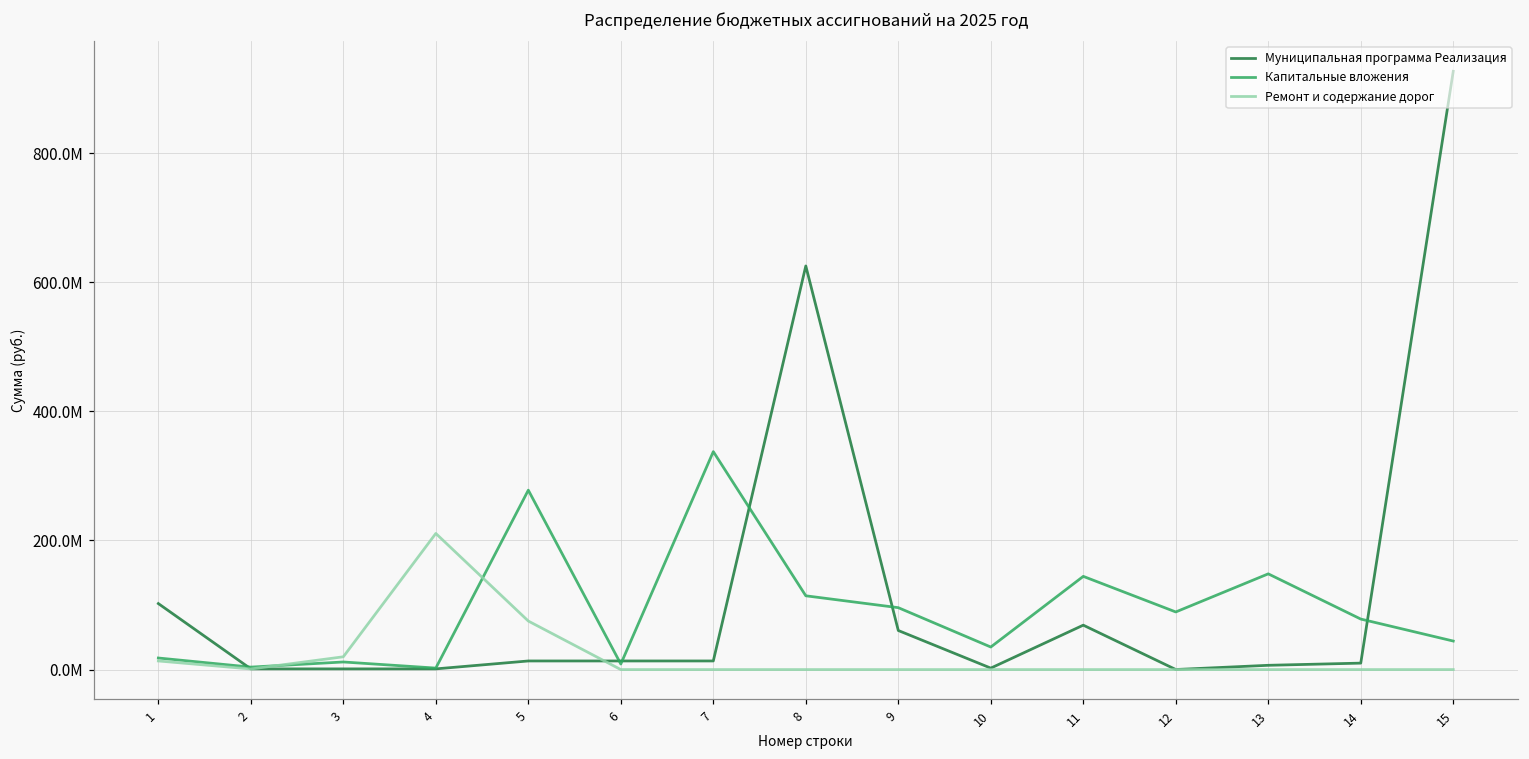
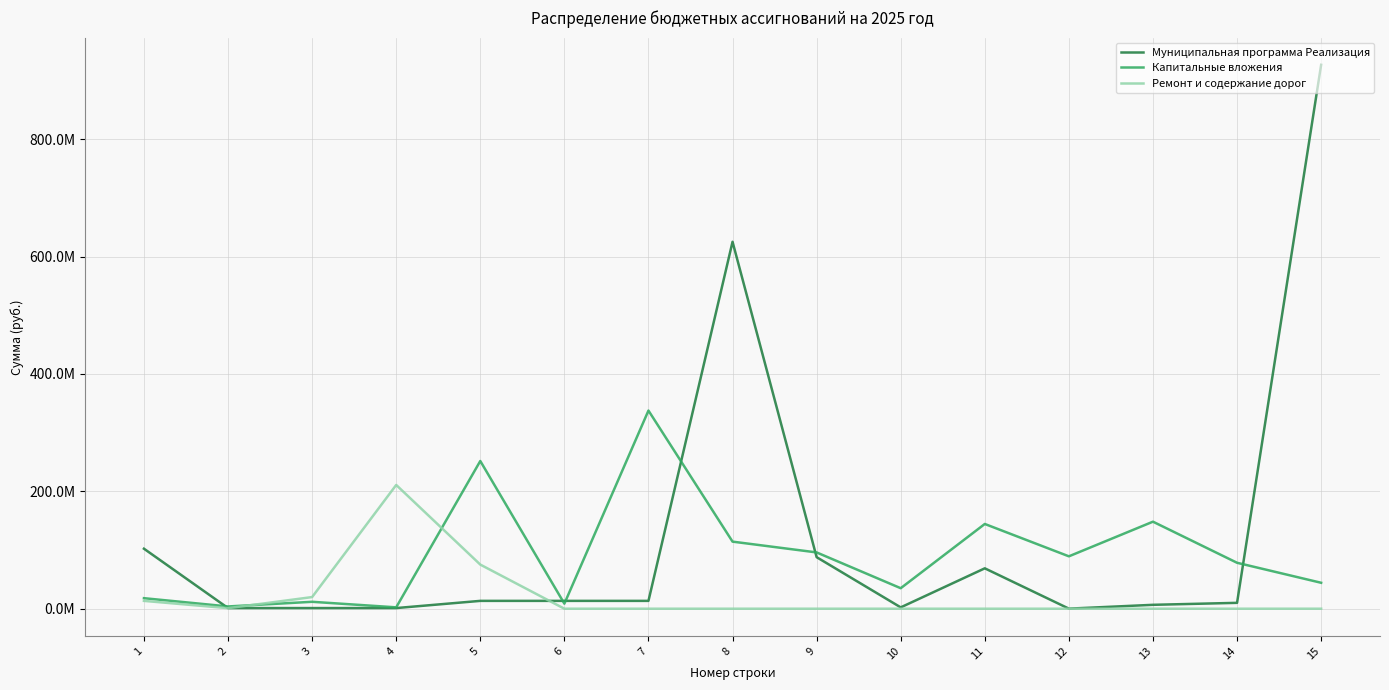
  {
    "Муниципальная программа Реализация": {
      "1": 100000000,
      "3": 0,
      "5": 10000000,
      "6": 10000000,
      "7": 10000000,
      "8": 630000000,
-     "9": 60000000,
+     "9": 90000000,
      "11": 70000000,
      "13": 10000000,
      "14": 10000000
    },
    "Капитальные вложения": {
      "1": 20000000,
      "3": 10000000,
-     "5": 280000000,
+     "5": 250000000,
      "6": 10000000,
      "7": 340000000,
      "8": 110000000,
      "9": 100000000,
      "10": 30000000,
      "11": 140000000,
      "12": 90000000,
      "13": 150000000,
      "14": 80000000,
      "15": 40000000
    },
    "Ремонт и содержание дорог": {
      "1": 10000000,
      "3": 20000000,
      "4": 210000000,
      "5": 80000000,
      "6": 0,
      "7": 0,
      "8": 0,
      "9": 0,
      "11": 0,
      "13": 0,
      "14": 0,
      "15": 0
    }
  }
